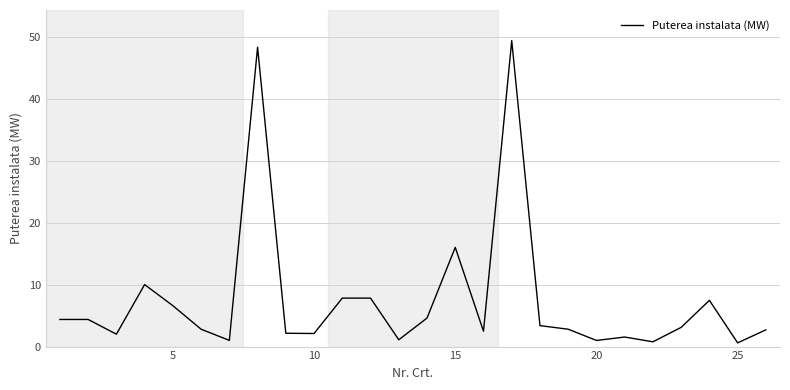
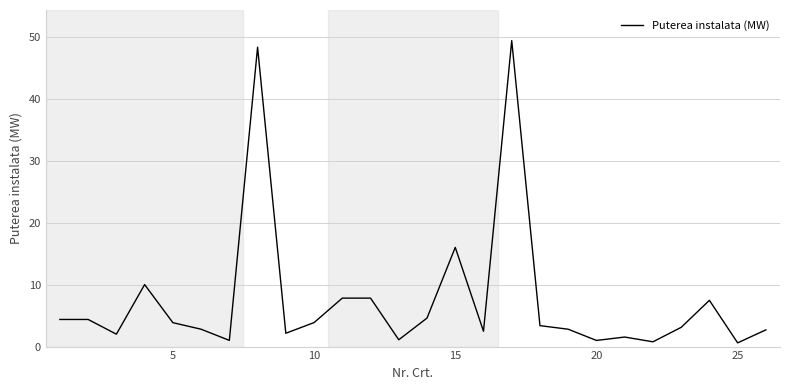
  {
-   "5": 7,
-   "10": 2,
+   "5": 4,
+   "10": 4,
    "15": 16,
    "20": 1,
    "25": 1
  }
